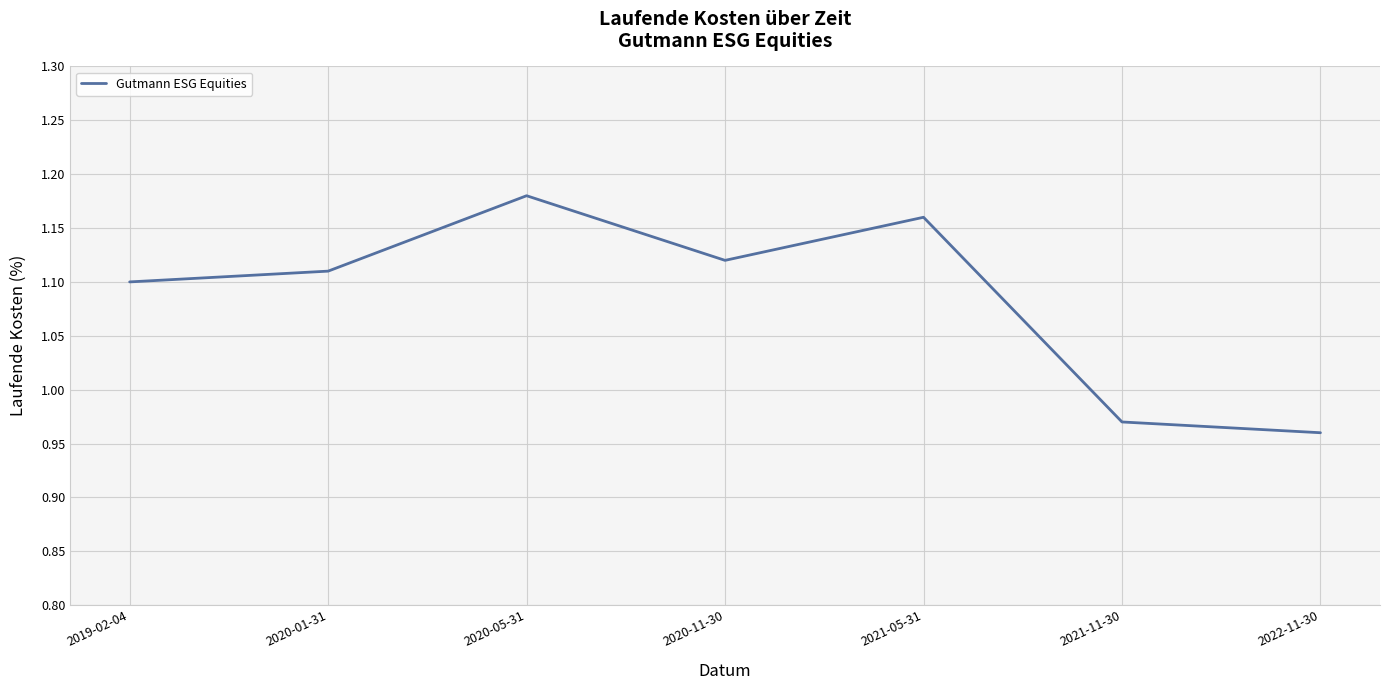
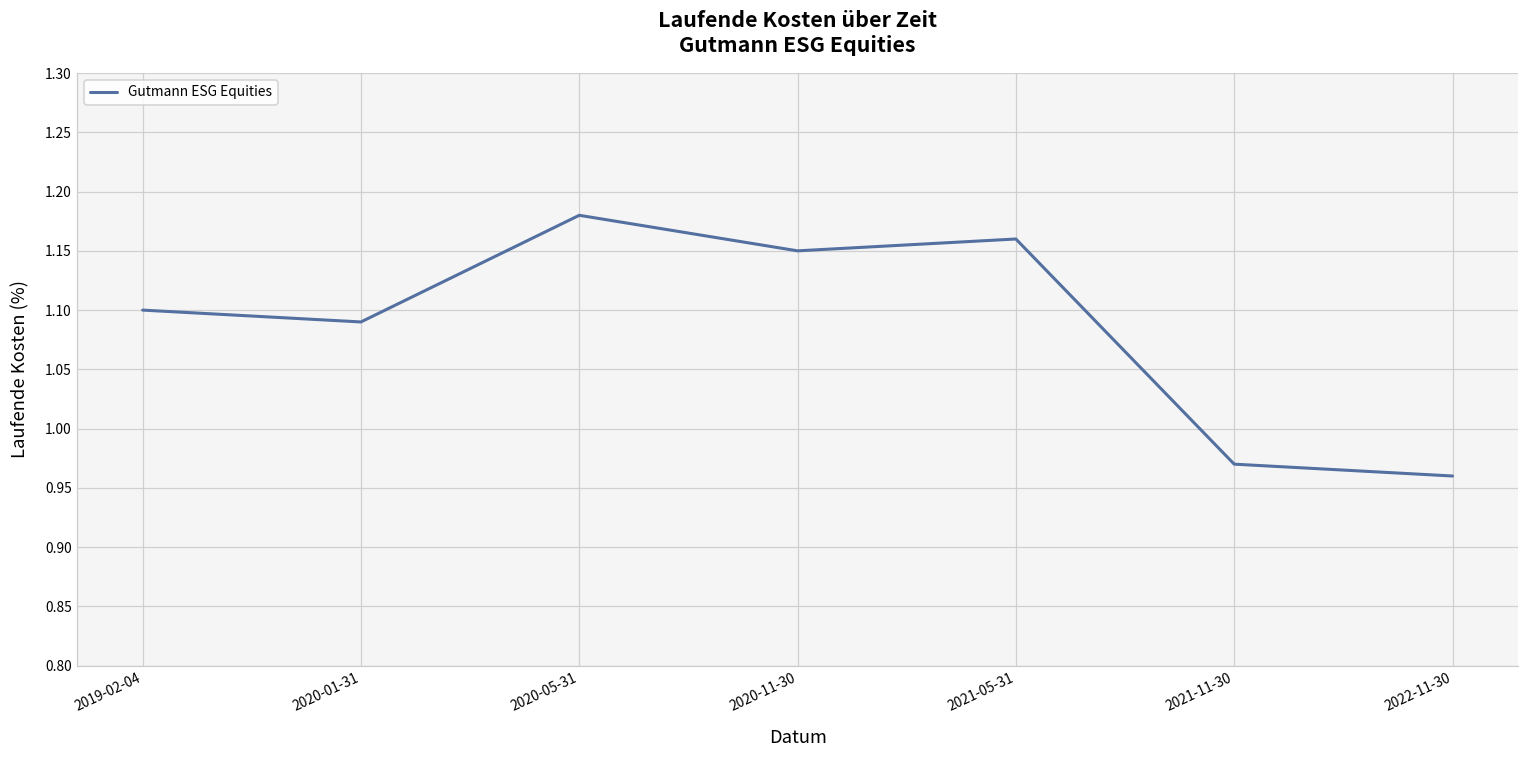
  {
    "2019-02-04": 1.10,
-   "2020-01-31": 1.11,
+   "2020-01-31": 1.09,
    "2020-05-31": 1.18,
-   "2020-11-30": 1.12,
+   "2020-11-30": 1.15,
    "2021-05-31": 1.16,
    "2021-11-30": 0.97,
    "2022-11-30": 0.96
  }
